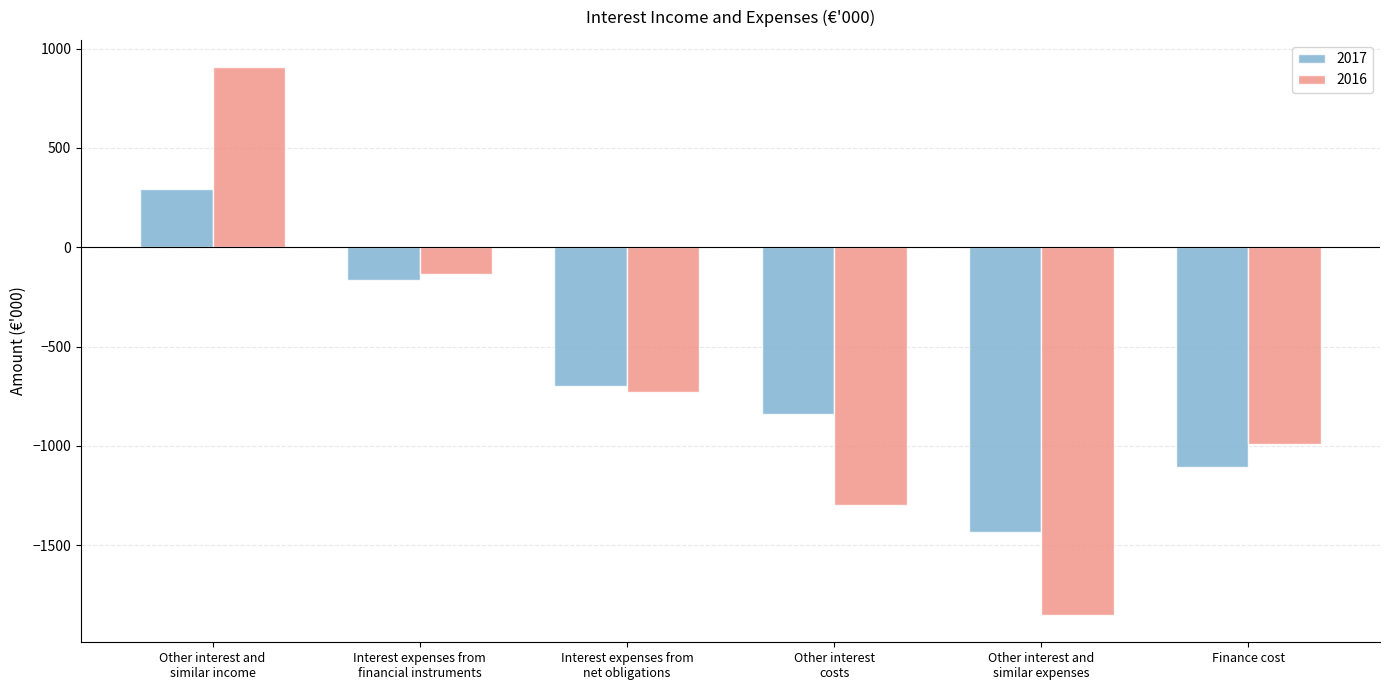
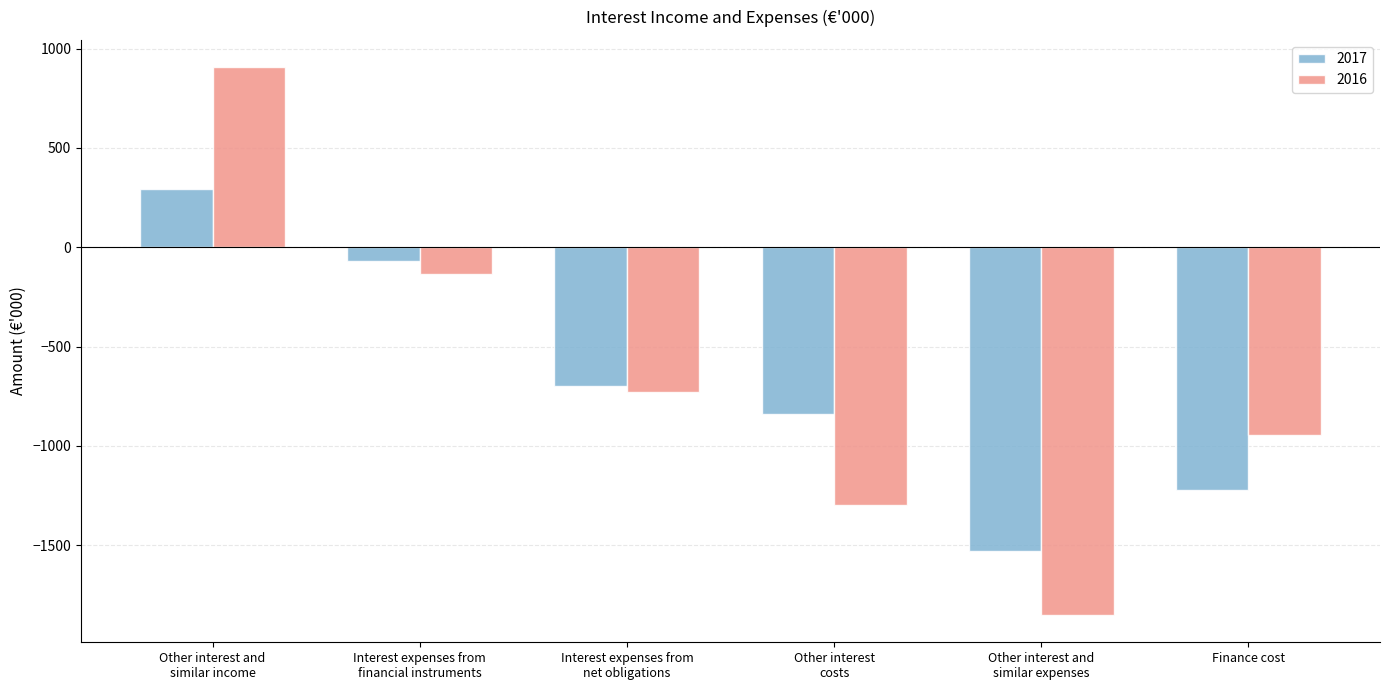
  {
    "2017": {
      "Other interest and similar income": 300,
-     "Interest expenses from financial instruments": -170,
+     "Interest expenses from financial instruments": -70,
      "Interest expenses from net obligations": -700,
      "Other interest costs": -840,
-     "Other interest and similar expenses": -1430,
-     "Finance cost": -1100
+     "Other interest and similar expenses": -1530,
+     "Finance cost": -1220
    },
    "2016": {
      "Other interest and similar income": 910,
      "Interest expenses from financial instruments": -130,
      "Interest expenses from net obligations": -730,
      "Other interest costs": -1300,
      "Other interest and similar expenses": -1850,
-     "Finance cost": -990
+     "Finance cost": -950
    }
  }
